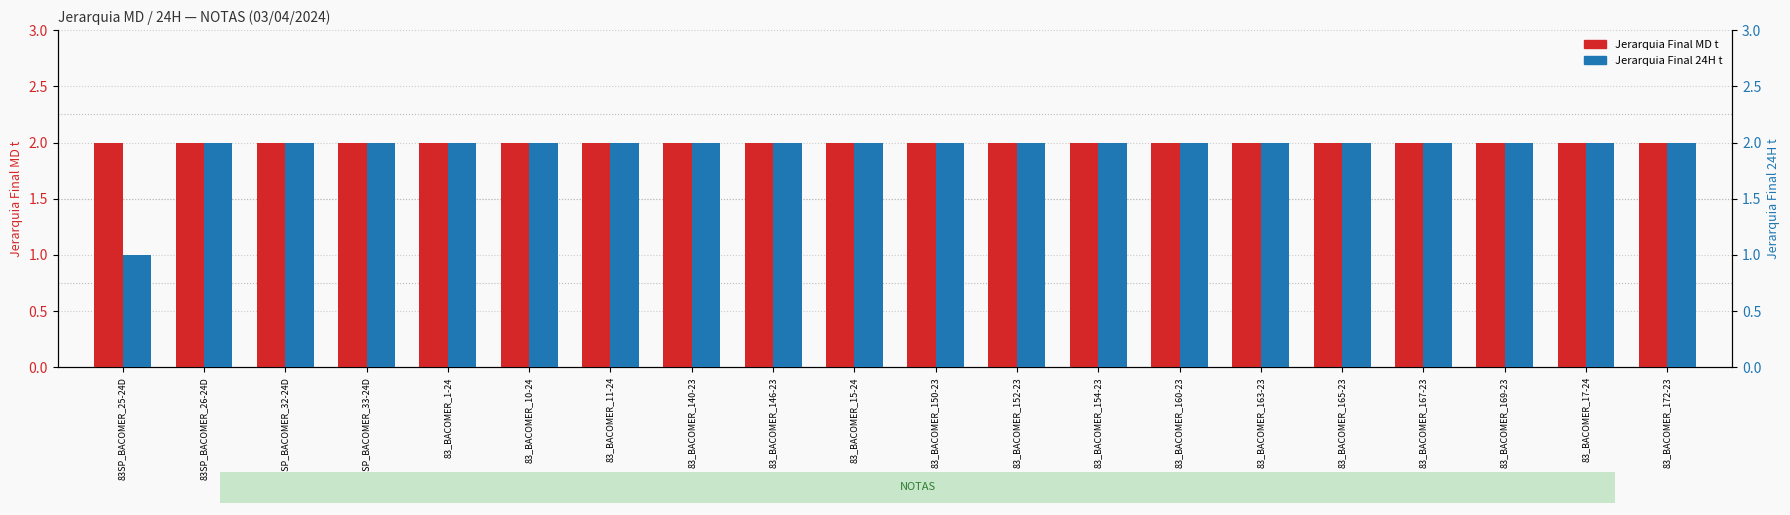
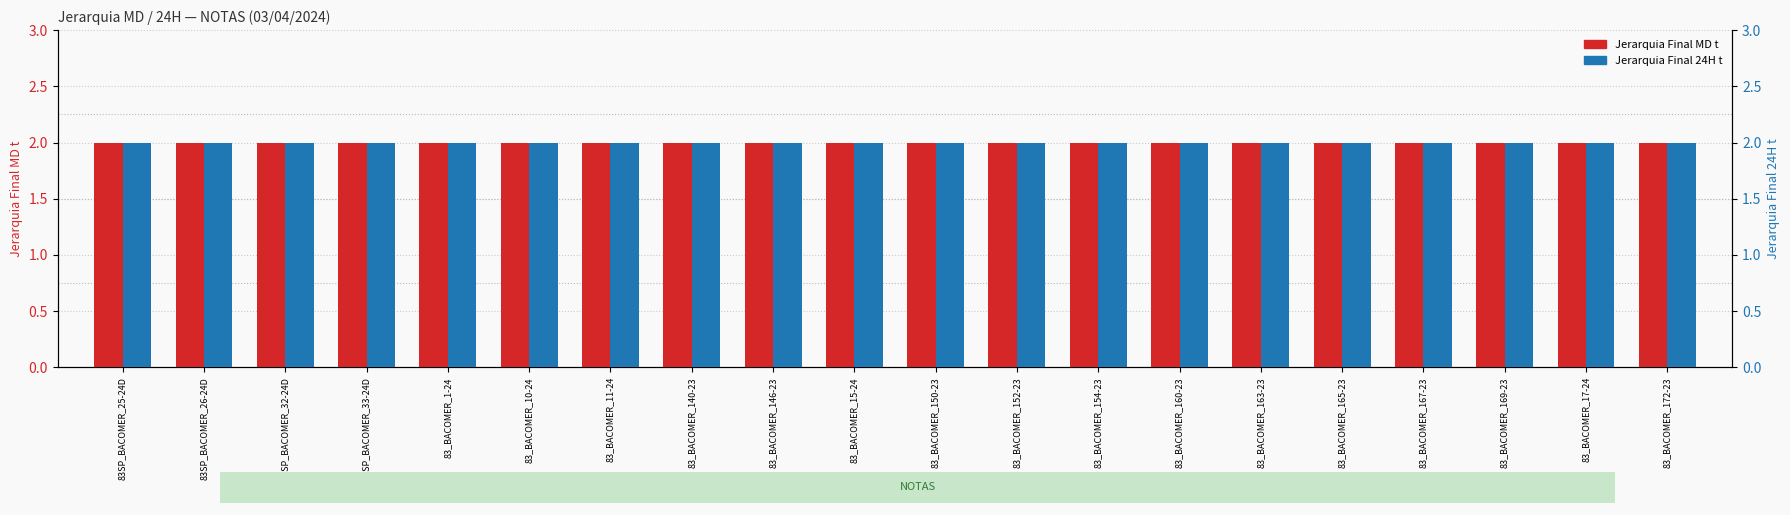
  {
    "Jerarquia Final MD t": {
      "83SP_BACOMER_25-24D": 2.00,
      "83SP_BACOMER_26-24D": 2.00,
      "83SP_BACOMER_32-24D": 2.00,
      "83SP_BACOMER_33-24D": 2.00,
      "83_BACOMER_1-24": 2.00,
      "83_BACOMER_10-24": 2.00,
      "83_BACOMER_11-24": 2.00,
      "83_BACOMER_140-23": 2.00,
      "83_BACOMER_146-23": 2.00,
      "83_BACOMER_15-24": 2.00,
      "83_BACOMER_150-23": 2.00,
      "83_BACOMER_152-23": 2.00,
      "83_BACOMER_154-23": 2.00,
      "83_BACOMER_160-23": 2.00,
      "83_BACOMER_163-23": 2.00,
      "83_BACOMER_165-23": 2.00,
      "83_BACOMER_167-23": 2.00,
      "83_BACOMER_169-23": 2.00,
      "83_BACOMER_17-24": 2.00,
      "83_BACOMER_172-23": 2.00
    },
    "Jerarquia Final 24H t": {
-     "83SP_BACOMER_25-24D": 1,
+     "83SP_BACOMER_25-24D": 2,
      "83SP_BACOMER_26-24D": 2,
      "83SP_BACOMER_32-24D": 2,
      "83SP_BACOMER_33-24D": 2,
      "83_BACOMER_1-24": 2,
      "83_BACOMER_10-24": 2,
      "83_BACOMER_11-24": 2,
      "83_BACOMER_140-23": 2,
      "83_BACOMER_146-23": 2,
      "83_BACOMER_15-24": 2,
      "83_BACOMER_150-23": 2,
      "83_BACOMER_152-23": 2,
      "83_BACOMER_154-23": 2,
      "83_BACOMER_160-23": 2,
      "83_BACOMER_163-23": 2,
      "83_BACOMER_165-23": 2,
      "83_BACOMER_167-23": 2,
      "83_BACOMER_169-23": 2,
      "83_BACOMER_17-24": 2,
      "83_BACOMER_172-23": 2
    }
  }
